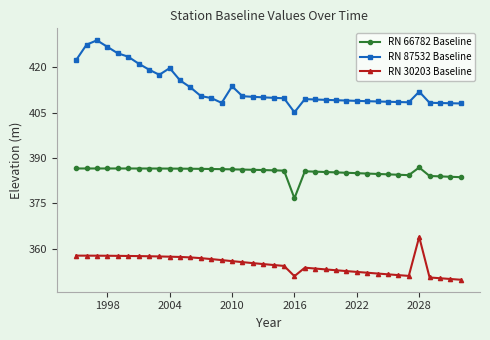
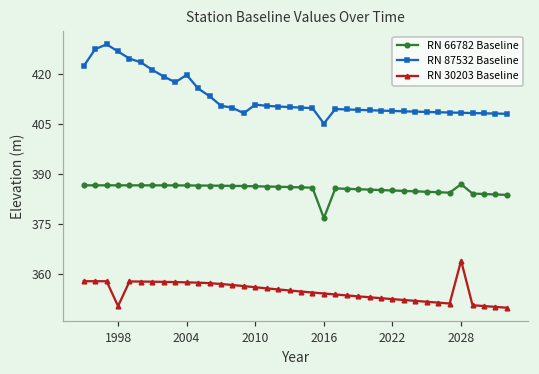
  {
    "RN 66782 Baseline": {
      "1998": 387,
      "2004": 387,
      "2010": 386,
      "2016": 377,
      "2022": 385,
      "2028": 387
    },
    "RN 87532 Baseline": {
      "1998": 427,
      "2004": 420,
-     "2010": 414,
+     "2010": 411,
      "2016": 405,
      "2022": 409,
-     "2028": 412
+     "2028": 408
    },
    "RN 30203 Baseline": {
-     "1998": 358,
+     "1998": 350,
      "2004": 357,
      "2010": 356,
-     "2016": 351,
+     "2016": 354,
      "2022": 352,
      "2028": 364
    }
  }
